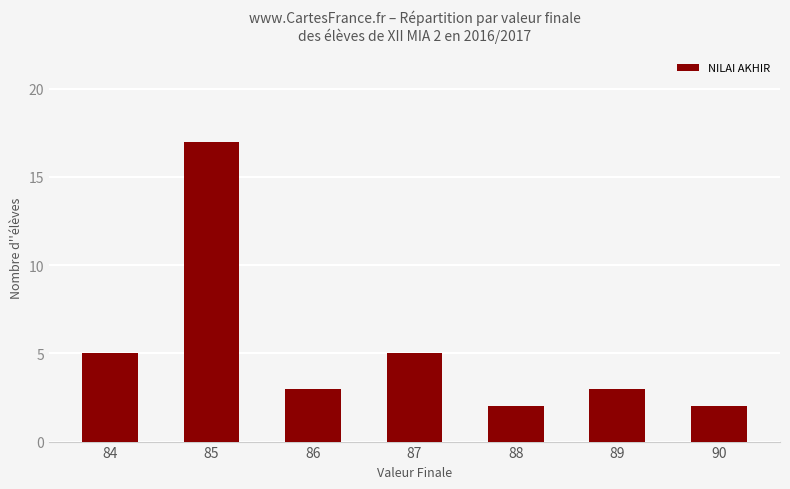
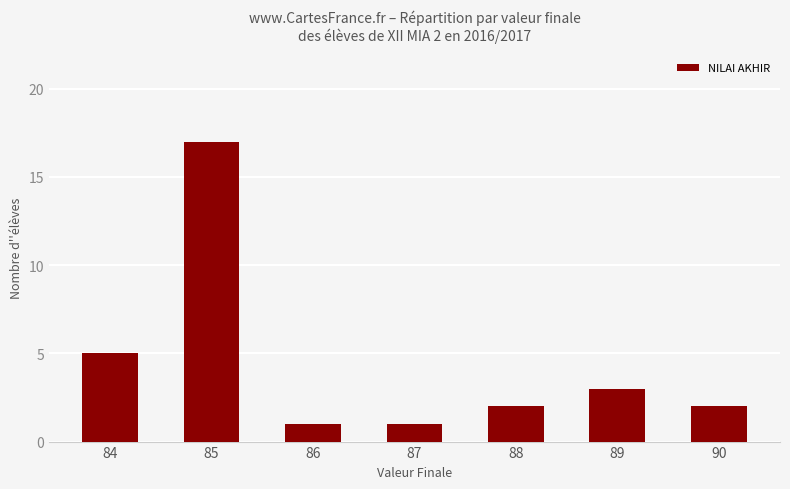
  {
    "84": 5,
    "85": 17,
-   "86": 3,
-   "87": 5,
+   "86": 1,
+   "87": 1,
    "88": 2,
    "89": 3,
    "90": 2
  }
